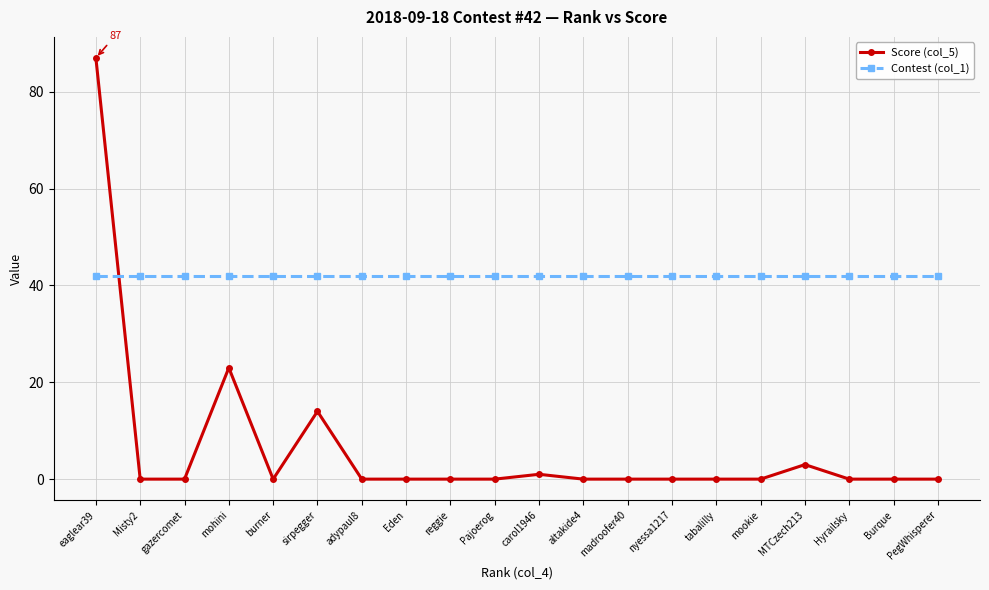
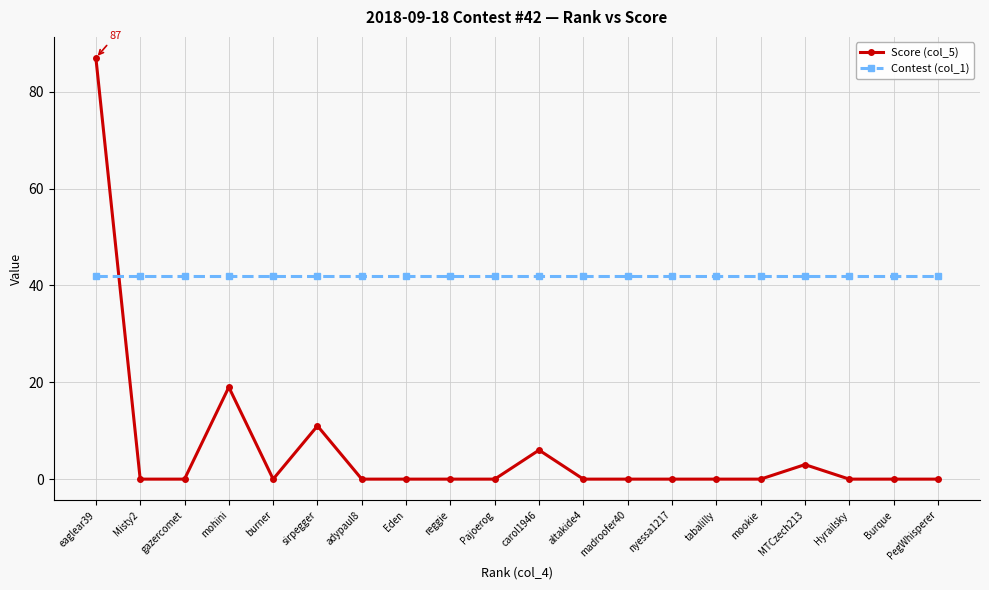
  {
    "Score (col_5)": {
      "Misty2": 0,
      "gazercomet": 0,
-     "mohini": 23,
+     "mohini": 19,
      "burner": 0,
-     "sirpegger": 14,
+     "sirpegger": 11,
      "adypaul8": 0,
      "Eden": 0,
      "reggie": 0,
      "Pajoerog": 0,
-     "carol1946": 1,
+     "carol1946": 6,
      "altakide4": 0,
      "madroofer40": 0,
      "nyessa1217": 0,
      "tabalilly": 0,
      "mookie": 0,
      "MTCzech213": 3,
      "Hyrailsky": 0,
      "Burque": 0,
      "PegWhisperer": 0
    },
    "Contest (col_1)": {
      "eaglear39": 42,
      "Misty2": 42,
      "gazercomet": 42,
      "mohini": 42,
      "burner": 42,
      "sirpegger": 42,
      "adypaul8": 42,
      "Eden": 42,
      "reggie": 42,
      "Pajoerog": 42,
      "carol1946": 42,
      "altakide4": 42,
      "madroofer40": 42,
      "nyessa1217": 42,
      "tabalilly": 42,
      "mookie": 42,
      "MTCzech213": 42,
      "Hyrailsky": 42,
      "Burque": 42,
      "PegWhisperer": 42
    }
  }
